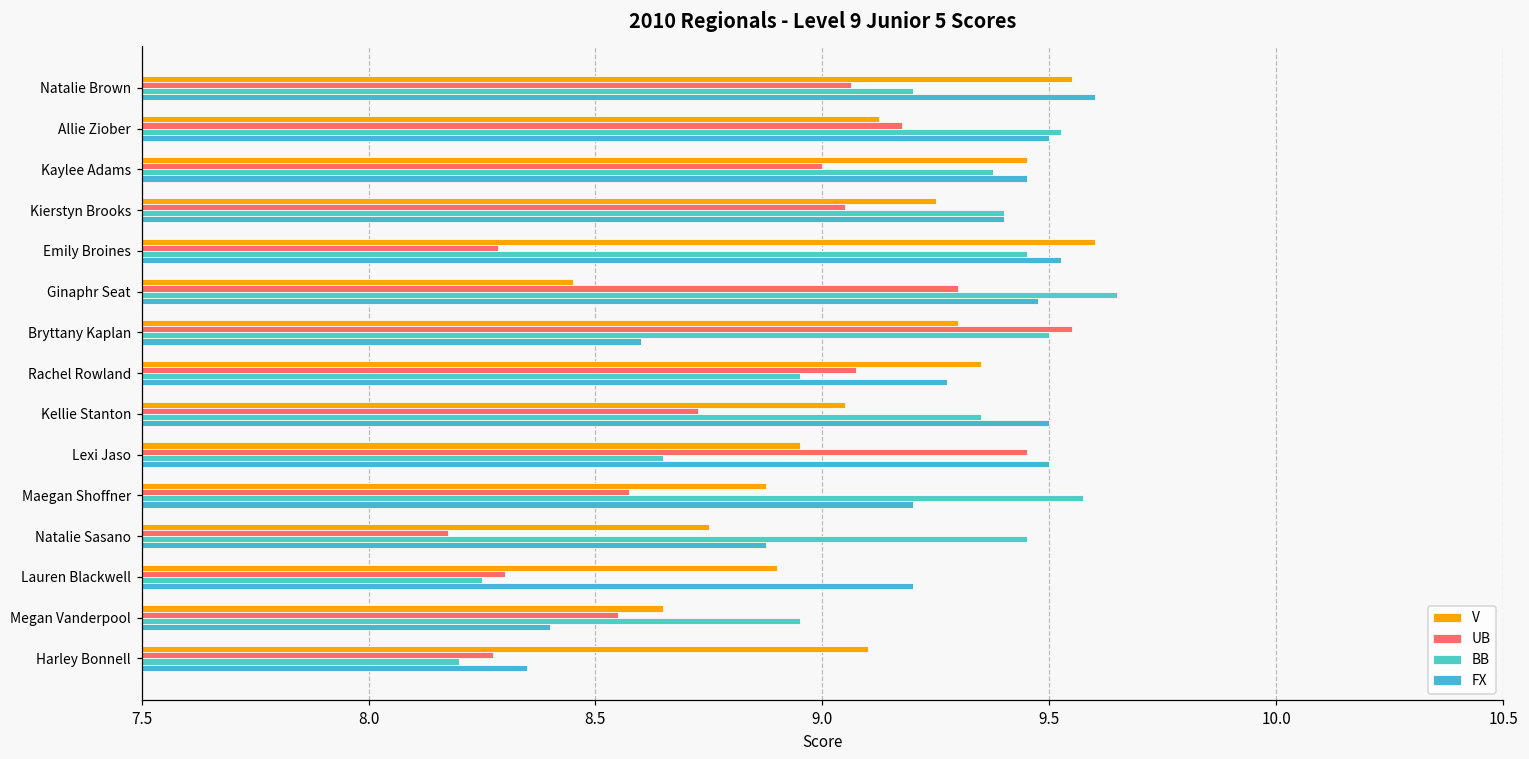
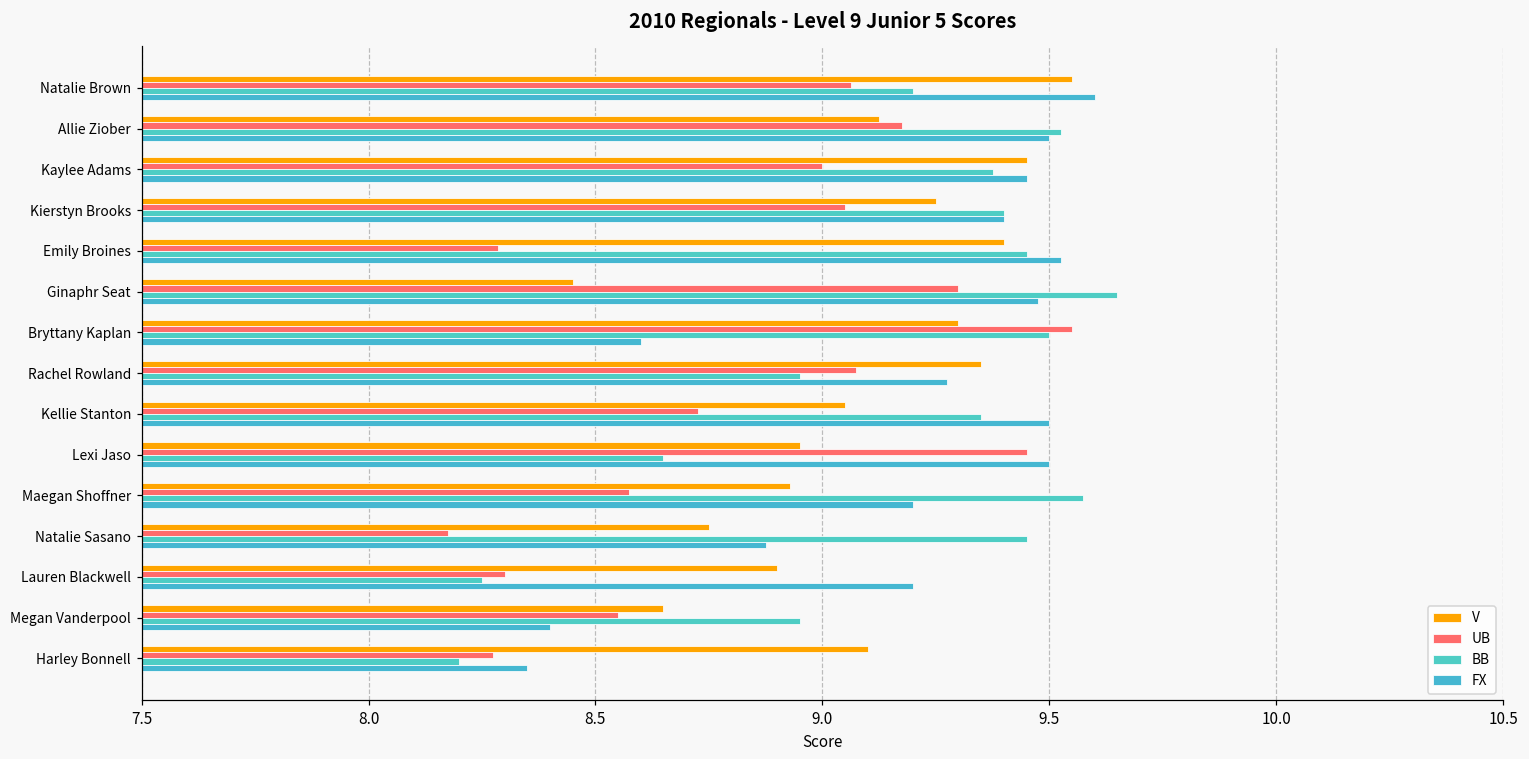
  {
    "V": {
      "Natalie Brown": 9.55,
      "Allie Ziober": 9.13,
      "Kaylee Adams": 9.45,
      "Kierstyn Brooks": 9.25,
-     "Emily Broines": 9.6,
+     "Emily Broines": 9.4,
      "Ginaphr Seat": 8.45,
      "Bryttany Kaplan": 9.30,
      "Rachel Rowland": 9.35,
      "Kellie Stanton": 9.05,
      "Lexi Jaso": 8.95,
-     "Maegan Shoffner": 8.88,
+     "Maegan Shoffner": 8.93,
      "Natalie Sasano": 8.75,
      "Lauren Blackwell": 8.90,
      "Megan Vanderpool": 8.65,
      "Harley Bonnell": 9.10
    },
    "UB": {
      "Natalie Brown": 9.06,
      "Allie Ziober": 9.18,
      "Kaylee Adams": 9.00,
      "Kierstyn Brooks": 9.05,
      "Emily Broines": 8.29,
      "Ginaphr Seat": 9.30,
      "Bryttany Kaplan": 9.55,
      "Rachel Rowland": 9.08,
      "Kellie Stanton": 8.73,
      "Lexi Jaso": 9.45,
      "Maegan Shoffner": 8.58,
      "Natalie Sasano": 8.18,
      "Lauren Blackwell": 8.30,
      "Megan Vanderpool": 8.55,
      "Harley Bonnell": 8.28
    }
  }
